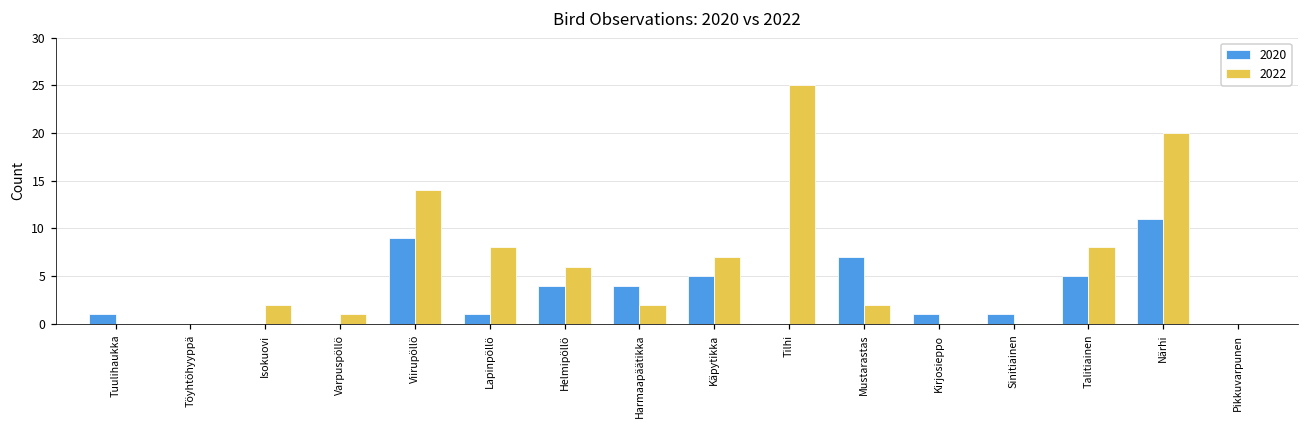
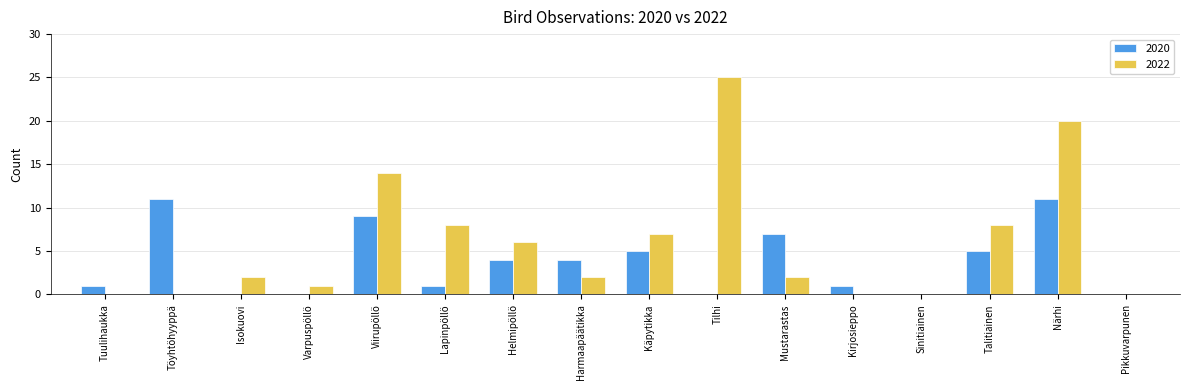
  {
    "2020": {
      "Tuulihaukka": 1,
-     "Töyhtöhyyppä": 0,
+     "Töyhtöhyyppä": 11,
      "Isokuovi": 0,
      "Varpuspöllö": 0,
      "Viirupöllö": 9,
      "Lapinpöllö": 1,
      "Helmipöllö": 4,
      "Harmaapäätikka": 4,
      "Käpytikka": 5,
      "Tilhi": 0,
      "Mustarastas": 7,
      "Kirjosieppo": 1,
-     "Sinitiainen": 1,
+     "Sinitiainen": 0,
      "Talitiainen": 5,
      "Närhi": 11,
      "Pikkuvarpunen": 0
    },
    "2022": {
      "Tuulihaukka": 0,
      "Töyhtöhyyppä": 0,
      "Isokuovi": 2,
      "Varpuspöllö": 1,
      "Viirupöllö": 14,
      "Lapinpöllö": 8,
      "Helmipöllö": 6,
      "Harmaapäätikka": 2,
      "Käpytikka": 7,
      "Tilhi": 25,
      "Mustarastas": 2,
      "Kirjosieppo": 0,
      "Sinitiainen": 0,
      "Talitiainen": 8,
      "Närhi": 20,
      "Pikkuvarpunen": 0
    }
  }
